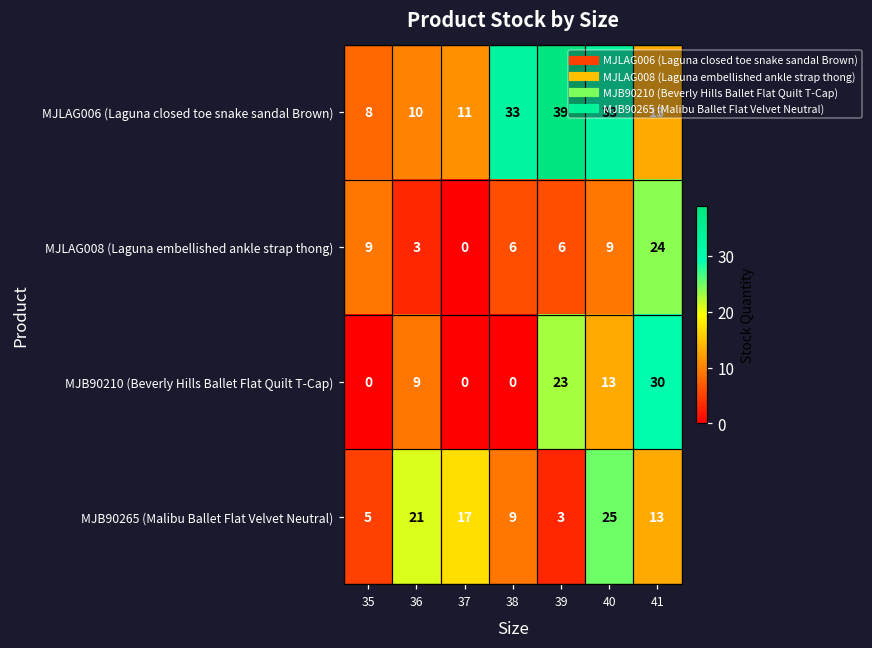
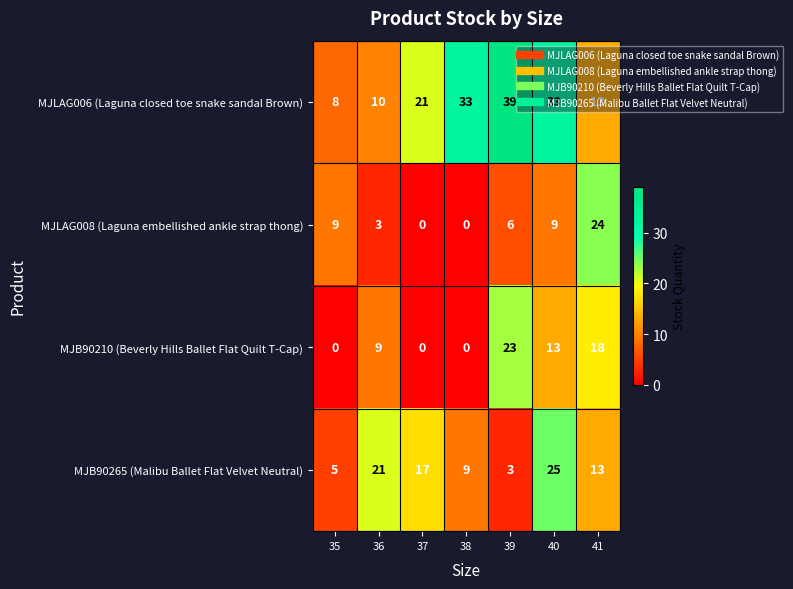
  {
    "MJLAG006 (Laguna closed toe snake sandal Brown)": {
      "35": 8,
      "36": 10,
-     "37": 11,
+     "37": 21,
      "38": 33
    },
    "MJLAG008 (Laguna embellished ankle strap thong)": {
      "35": 9,
      "36": 3,
      "37": 0,
-     "38": 6,
+     "38": 0,
      "39": 6,
      "40": 9,
      "41": 24
    },
    "MJB90210 (Beverly Hills Ballet Flat Quilt T-Cap)": {
      "35": 0,
      "36": 9,
      "37": 0,
      "38": 0,
      "39": 23,
      "40": 13,
-     "41": 30
+     "41": 18
    },
    "MJB90265 (Malibu Ballet Flat Velvet Neutral)": {
      "35": 5,
      "36": 21,
      "37": 17,
      "38": 9,
      "39": 3,
      "40": 25,
      "41": 13
    }
  }
